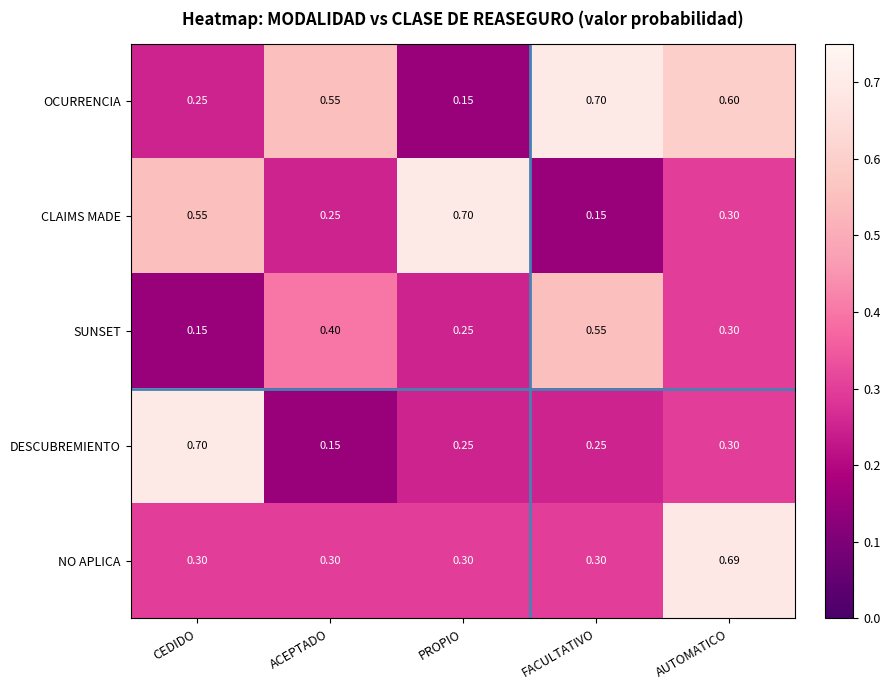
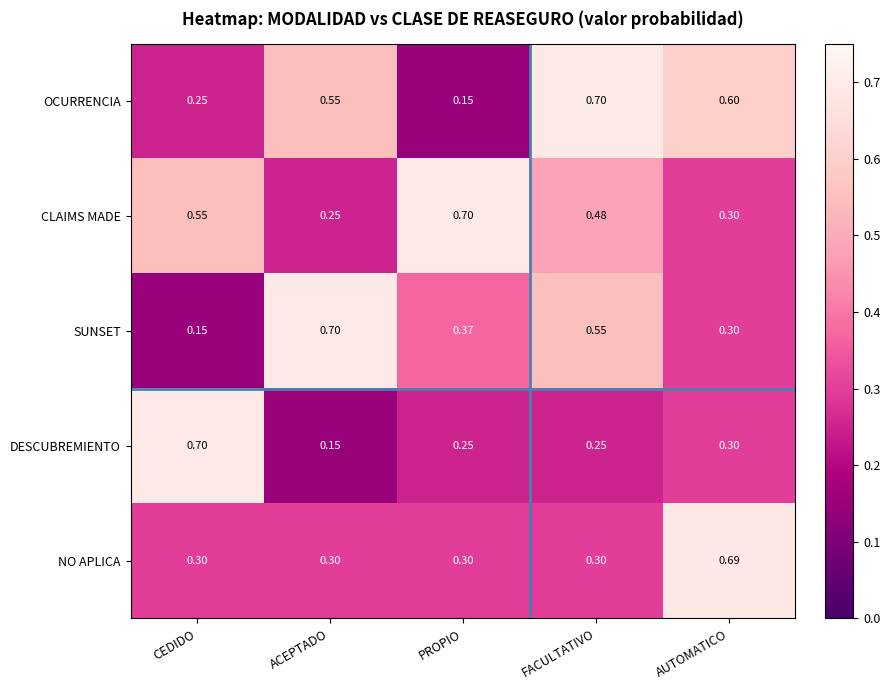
  {
    "OCURRENCIA": {
      "CEDIDO": 0.25,
      "ACEPTADO": 0.55,
      "PROPIO": 0.15,
      "FACULTATIVO": 0.70,
      "AUTOMATICO": 0.60
    },
    "CLAIMS MADE": {
      "CEDIDO": 0.55,
      "ACEPTADO": 0.25,
      "PROPIO": 0.70,
-     "FACULTATIVO": 0.15,
+     "FACULTATIVO": 0.48,
      "AUTOMATICO": 0.30
    },
    "SUNSET": {
      "CEDIDO": 0.15,
-     "ACEPTADO": 0.40,
-     "PROPIO": 0.25,
+     "ACEPTADO": 0.70,
+     "PROPIO": 0.37,
      "FACULTATIVO": 0.55,
      "AUTOMATICO": 0.30
    },
    "DESCUBREMIENTO": {
      "CEDIDO": 0.70,
      "ACEPTADO": 0.15,
      "PROPIO": 0.25,
      "FACULTATIVO": 0.25,
      "AUTOMATICO": 0.30
    },
    "NO APLICA": {
      "CEDIDO": 0.30,
      "ACEPTADO": 0.30,
      "PROPIO": 0.30,
      "FACULTATIVO": 0.30,
      "AUTOMATICO": 0.69
    }
  }
